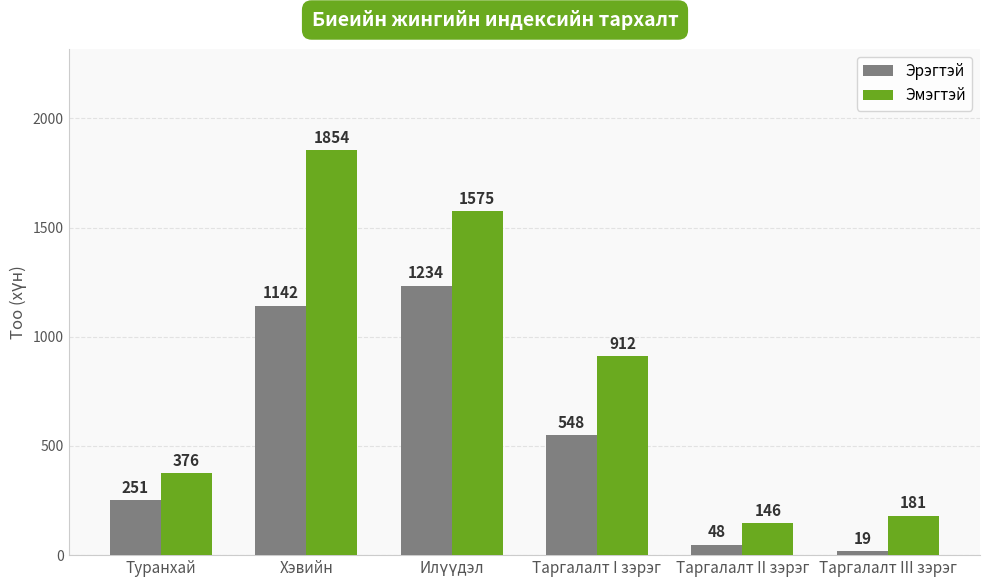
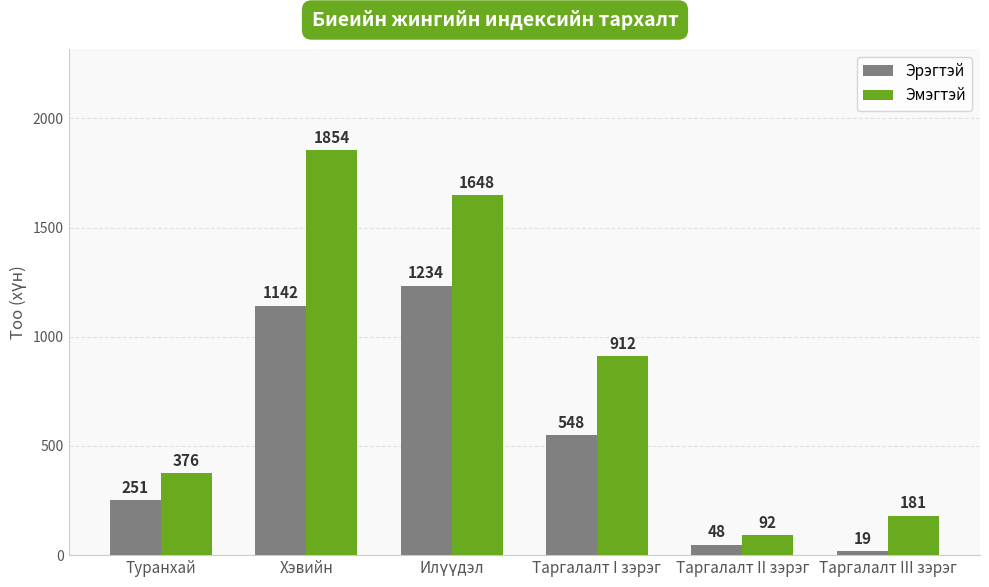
  {
    "Эрэгтэй": {
      "Туранхай": 251,
      "Хэвийн": 1142,
      "Илүүдэл": 1234,
      "Таргалалт I зэрэг": 548,
      "Таргалалт II зэрэг": 48,
      "Таргалалт III зэрэг": 19
    },
    "Эмэгтэй": {
      "Туранхай": 376,
      "Хэвийн": 1854,
-     "Илүүдэл": 1575,
+     "Илүүдэл": 1648,
      "Таргалалт I зэрэг": 912,
-     "Таргалалт II зэрэг": 146,
+     "Таргалалт II зэрэг": 92,
      "Таргалалт III зэрэг": 181
    }
  }
